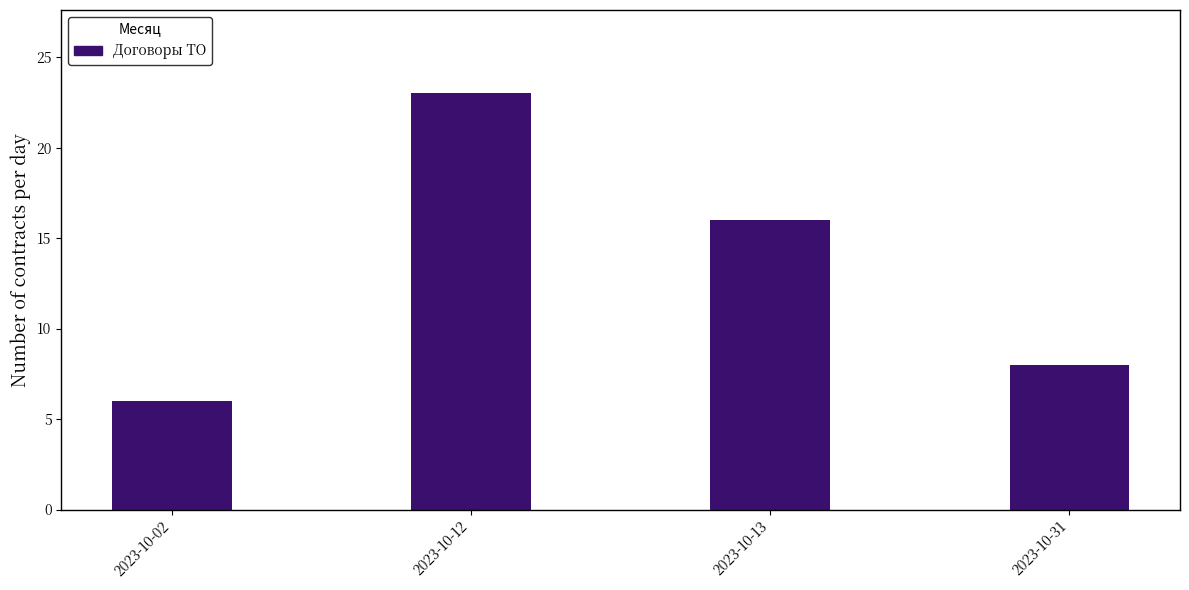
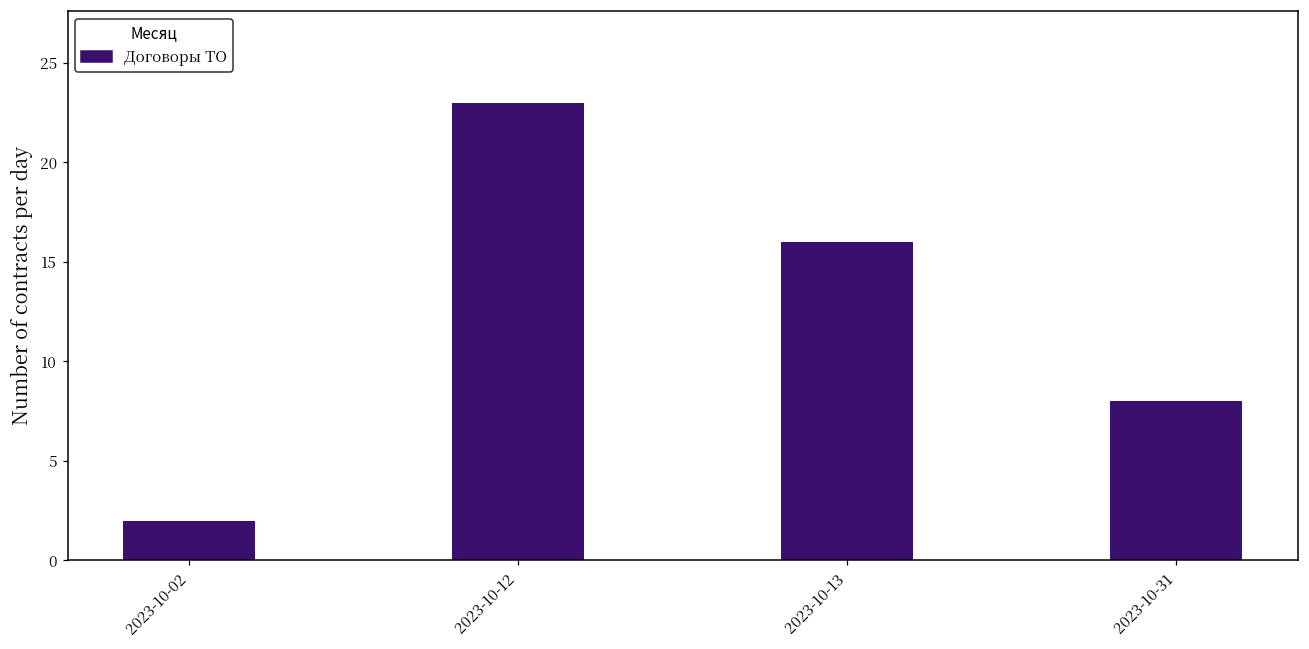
  {
-   "2023-10-02": 6,
+   "2023-10-02": 2,
    "2023-10-12": 23,
    "2023-10-13": 16,
    "2023-10-31": 8
  }
